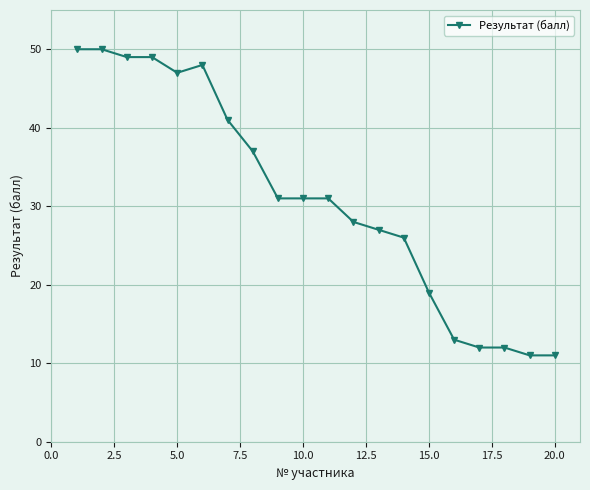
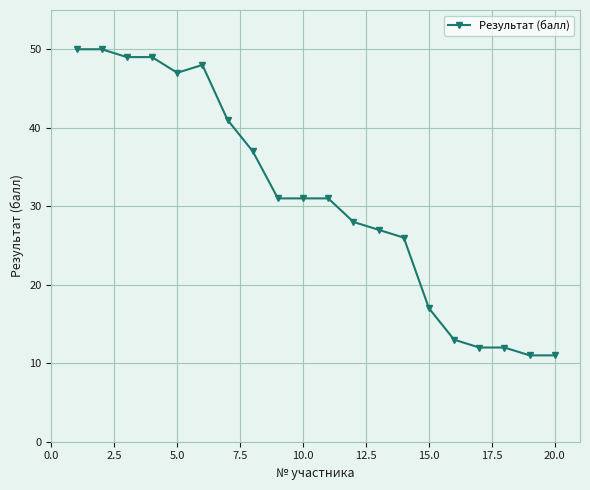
  {
    "5.0": 47,
    "10.0": 31,
-   "15.0": 19,
+   "15.0": 17,
    "20.0": 11
  }
